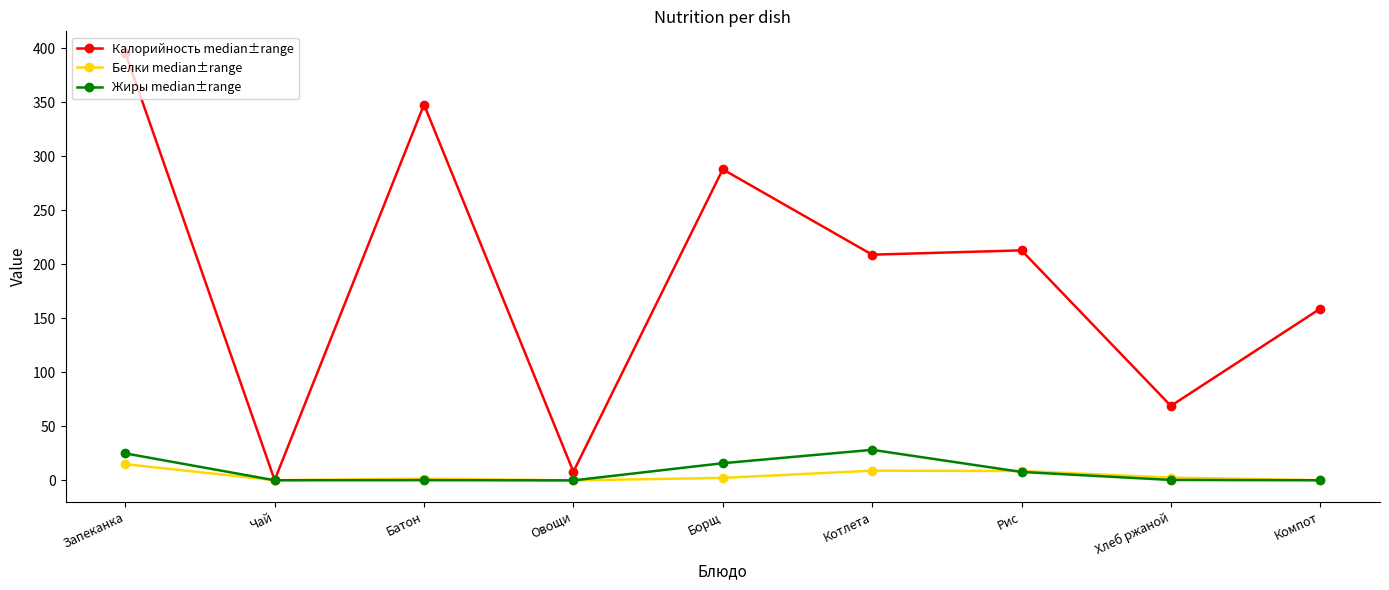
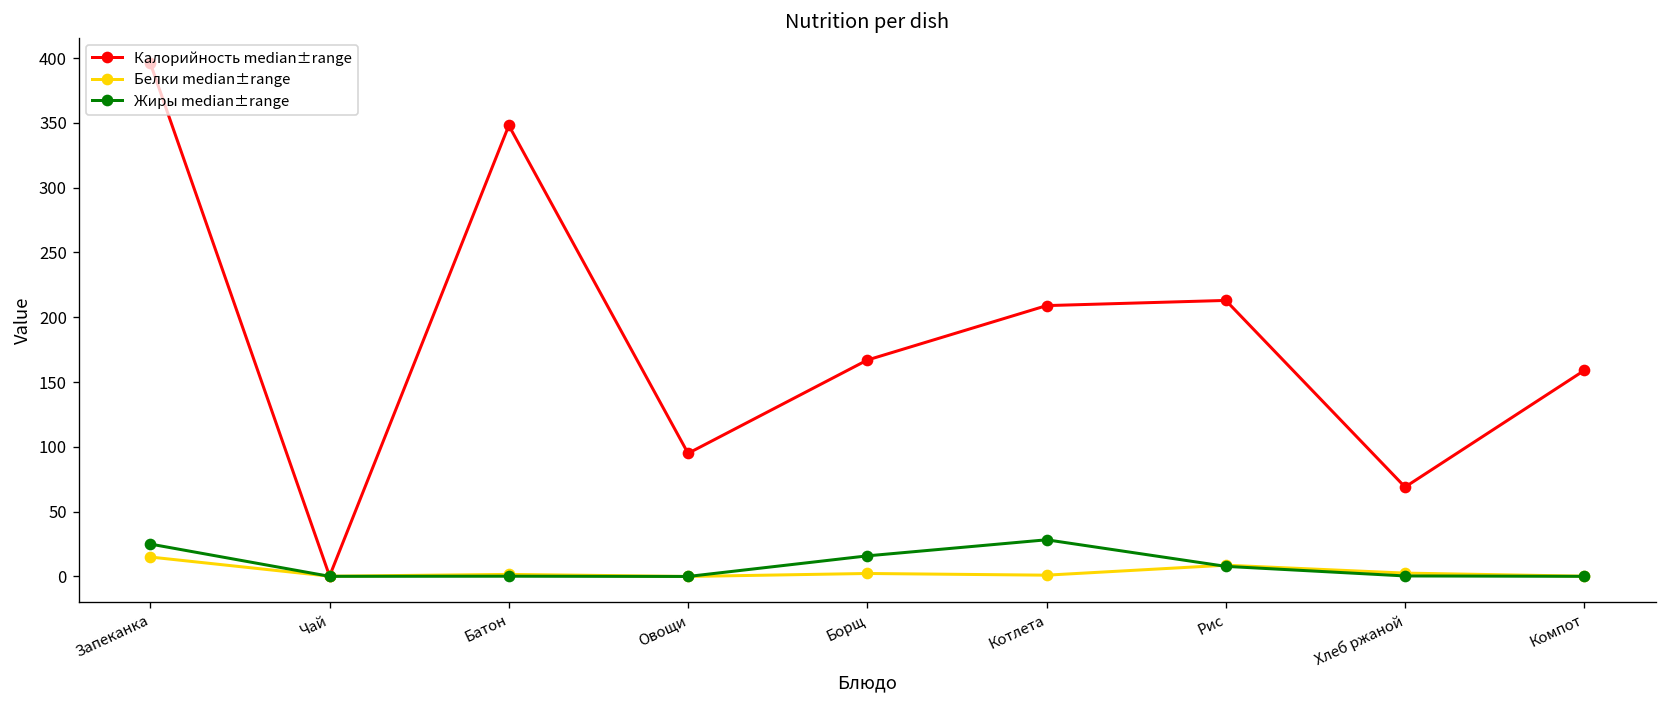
  {
    "Калорийность median±range": {
      "Батон": 348,
-     "Овощи": 8,
-     "Борщ": 288,
+     "Овощи": 95,
+     "Борщ": 167,
      "Котлета": 209,
      "Рис": 213,
      "Хлеб ржаной": 69,
      "Компот": 159
    },
    "Белки median±range": {
      "Запеканка": 15,
      "Борщ": 2,
-     "Котлета": 9
+     "Котлета": 1
    },
    "Жиры median±range": {
      "Запеканка": 25,
      "Борщ": 16,
      "Котлета": 28
    }
  }
